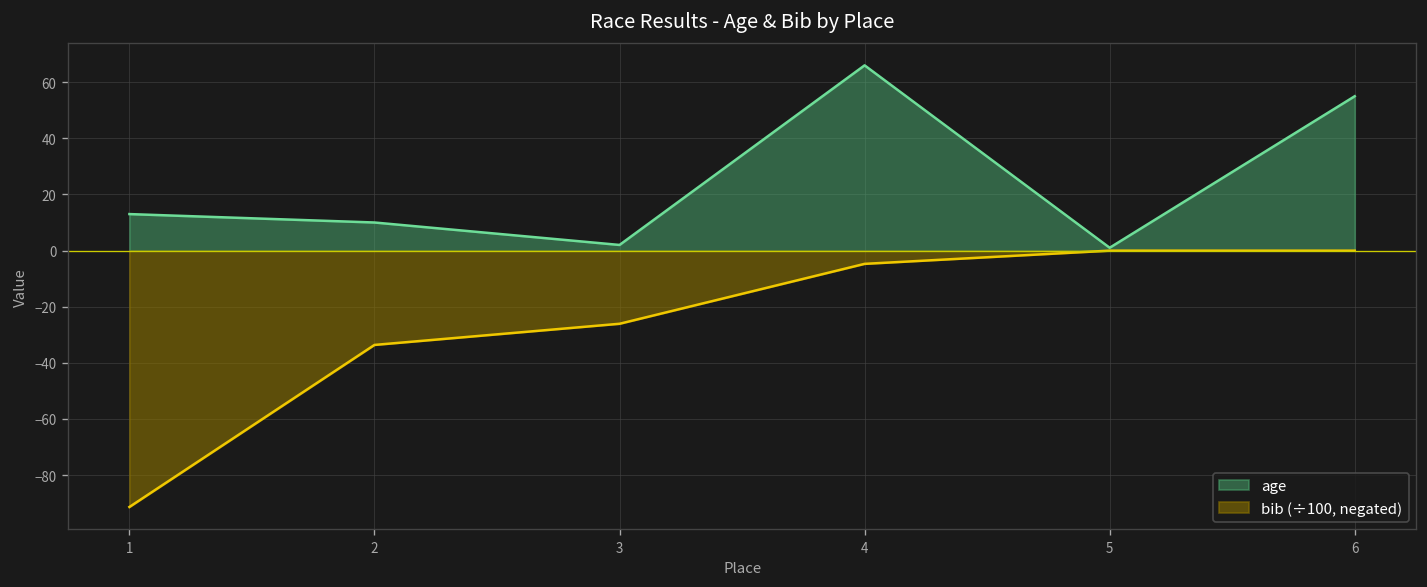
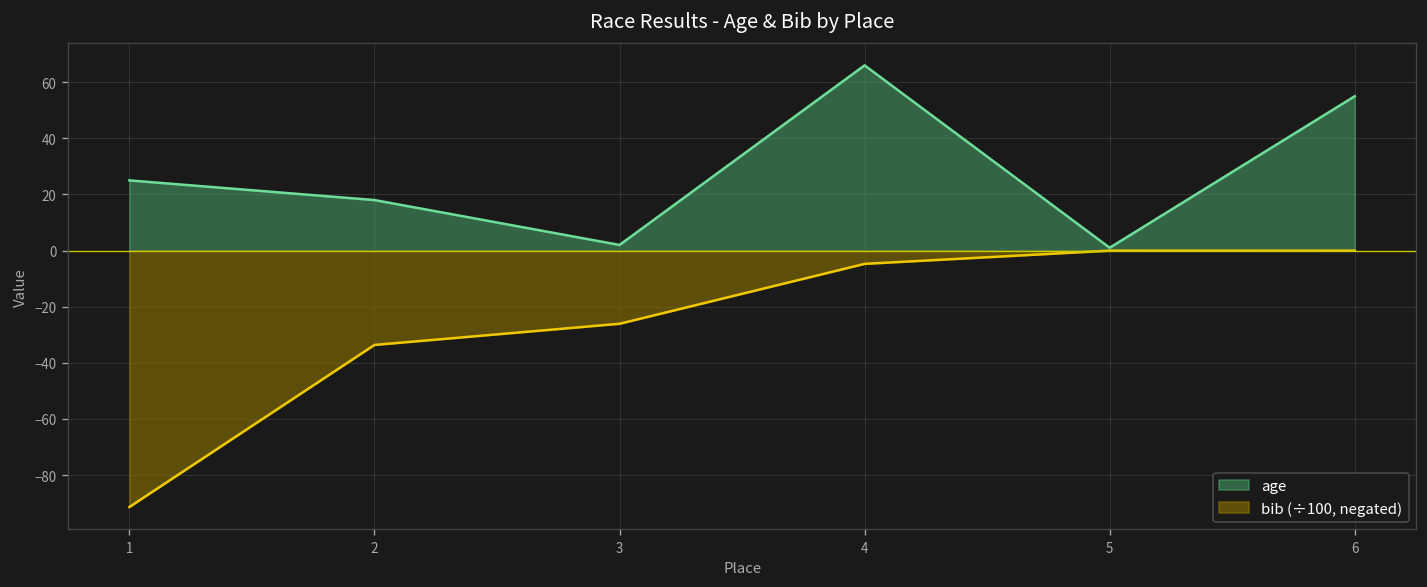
  {
    "age": {
-     "1": 13,
-     "2": 10,
+     "1": 25,
+     "2": 18,
      "3": 2,
      "4": 66,
      "6": 55
    }
  }
